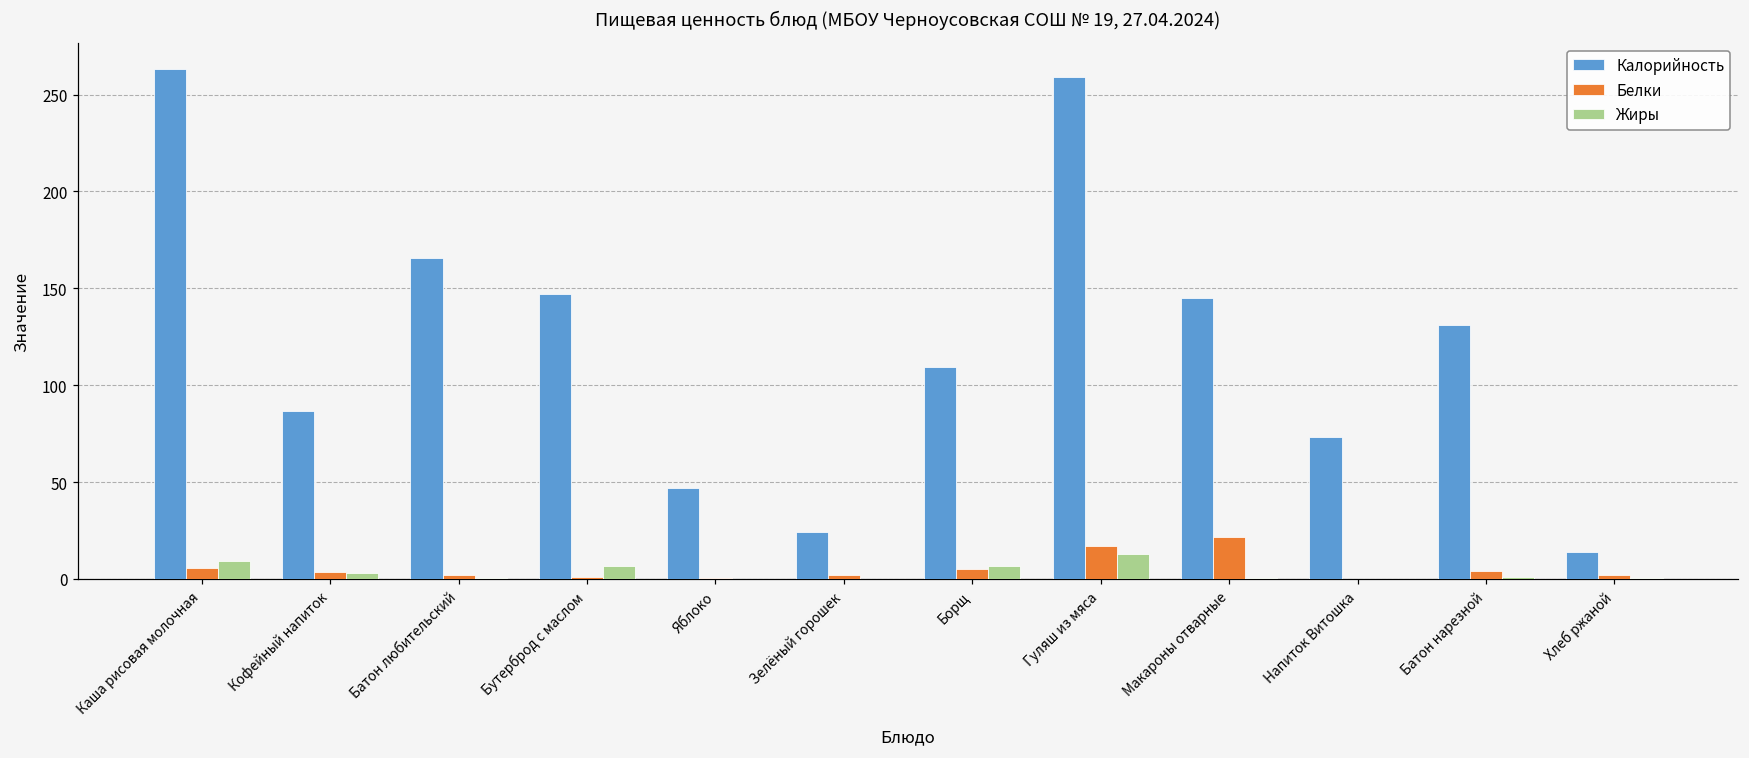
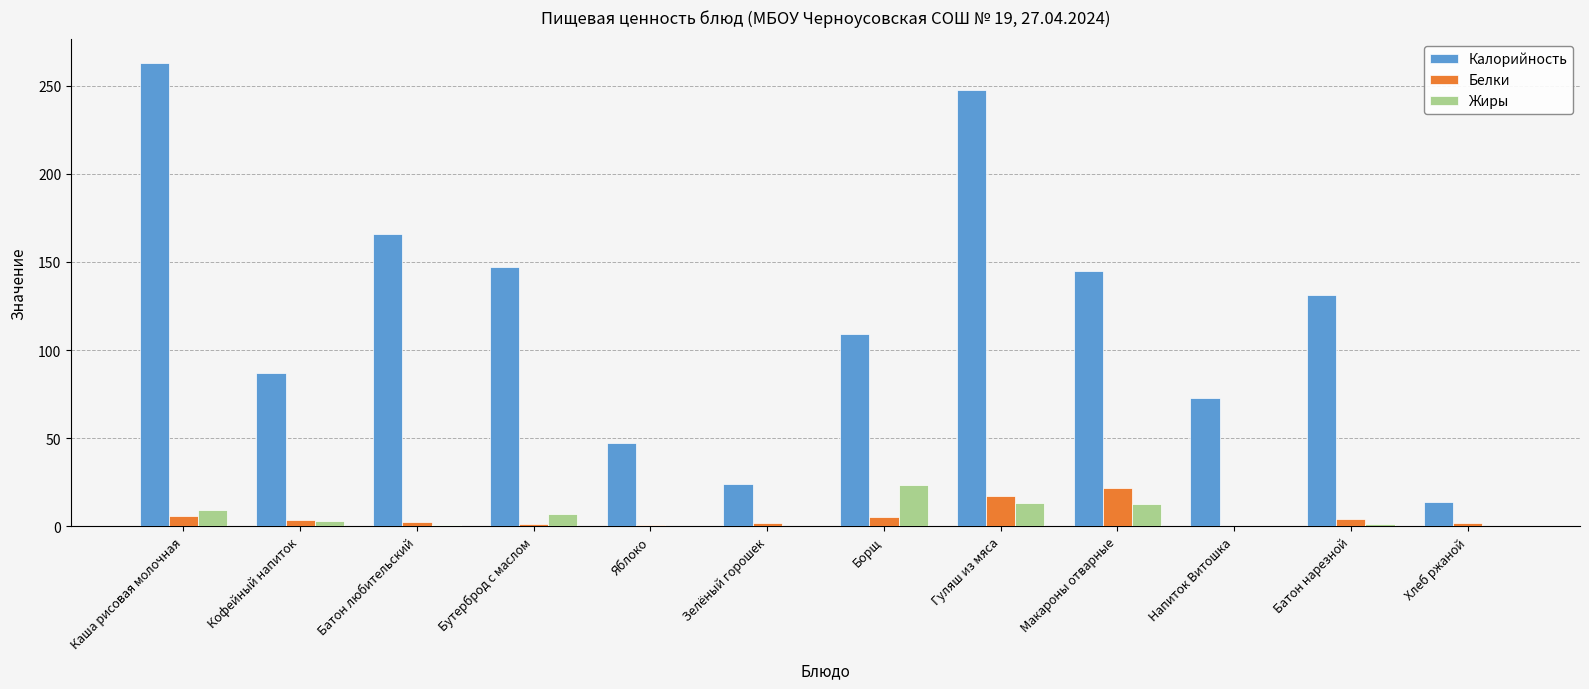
  {
    "Калорийность": {
      "Каша рисовая молочная": 263,
      "Кофейный напиток": 87,
      "Батон любительский": 166,
      "Бутерброд с маслом": 147,
      "Яблоко": 47,
      "Зелёный горошек": 24,
      "Борщ": 109,
-     "Гуляш из мяса": 259,
+     "Гуляш из мяса": 248,
      "Макароны отварные": 145,
      "Напиток Витошка": 73,
      "Батон нарезной": 131,
      "Хлеб ржаной": 14
    },
    "Белки": {
      "Каша рисовая молочная": 6,
      "Кофейный напиток": 4,
      "Батон любительский": 2,
      "Зелёный горошек": 2,
      "Борщ": 5,
      "Гуляш из мяса": 17,
      "Макароны отварные": 22,
      "Напиток Витошка": 0,
      "Батон нарезной": 4,
      "Хлеб ржаной": 2
    },
    "Жиры": {
      "Каша рисовая молочная": 9,
      "Кофейный напиток": 3,
      "Бутерброд с маслом": 7,
      "Яблоко": 0,
-     "Борщ": 7,
+     "Борщ": 24,
      "Гуляш из мяса": 13,
-     "Макароны отварные": 1,
+     "Макароны отварные": 13,
      "Напиток Витошка": 0
    }
  }
